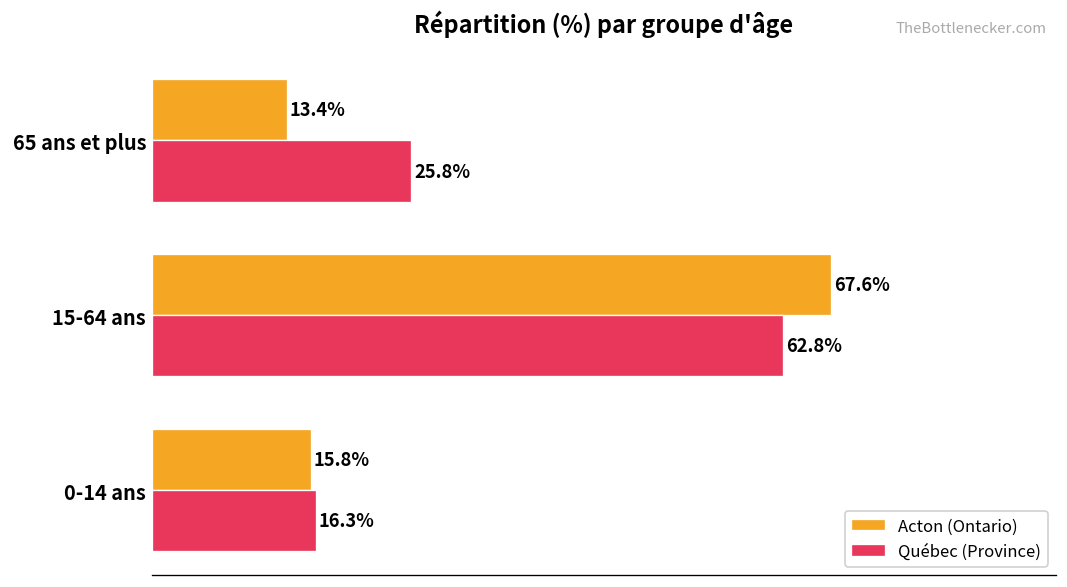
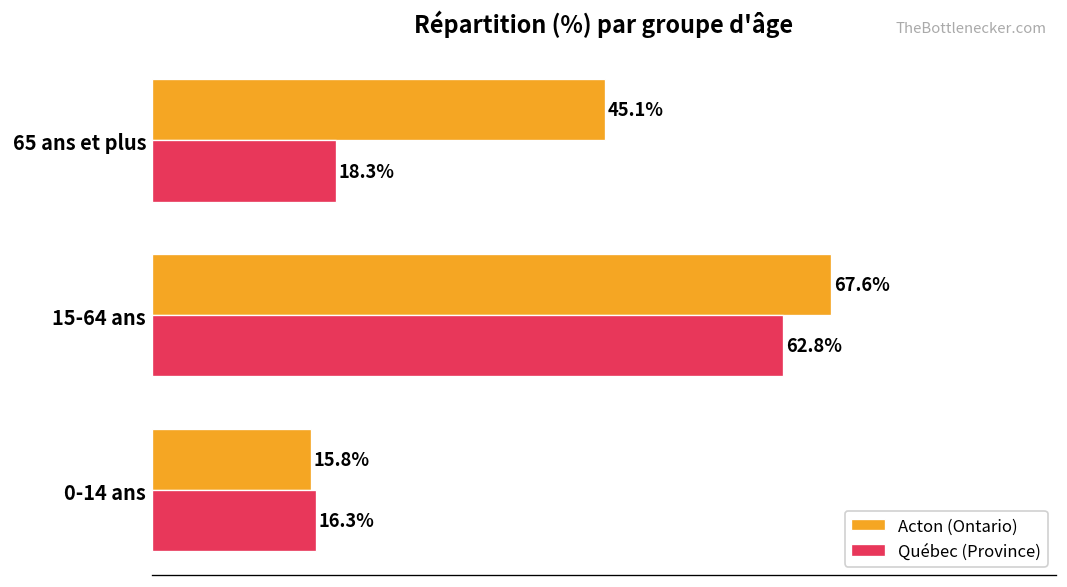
  {
    "Acton (Ontario)": {
-     "65 ans et plus": "13.4%",
+     "65 ans et plus": "45.1%",
      "15-64 ans": "67.6%",
      "0-14 ans": "15.8%"
    },
    "Québec (Province)": {
-     "65 ans et plus": "25.8%",
+     "65 ans et plus": "18.3%",
      "15-64 ans": "62.8%",
      "0-14 ans": "16.3%"
    }
  }
